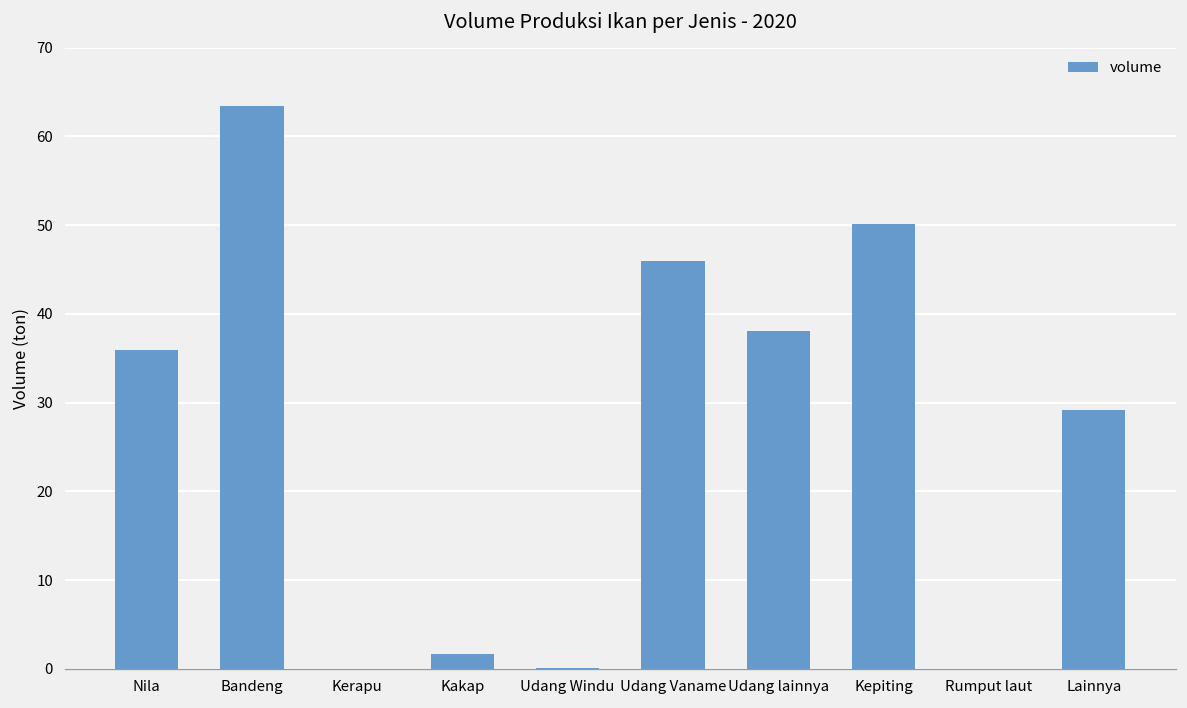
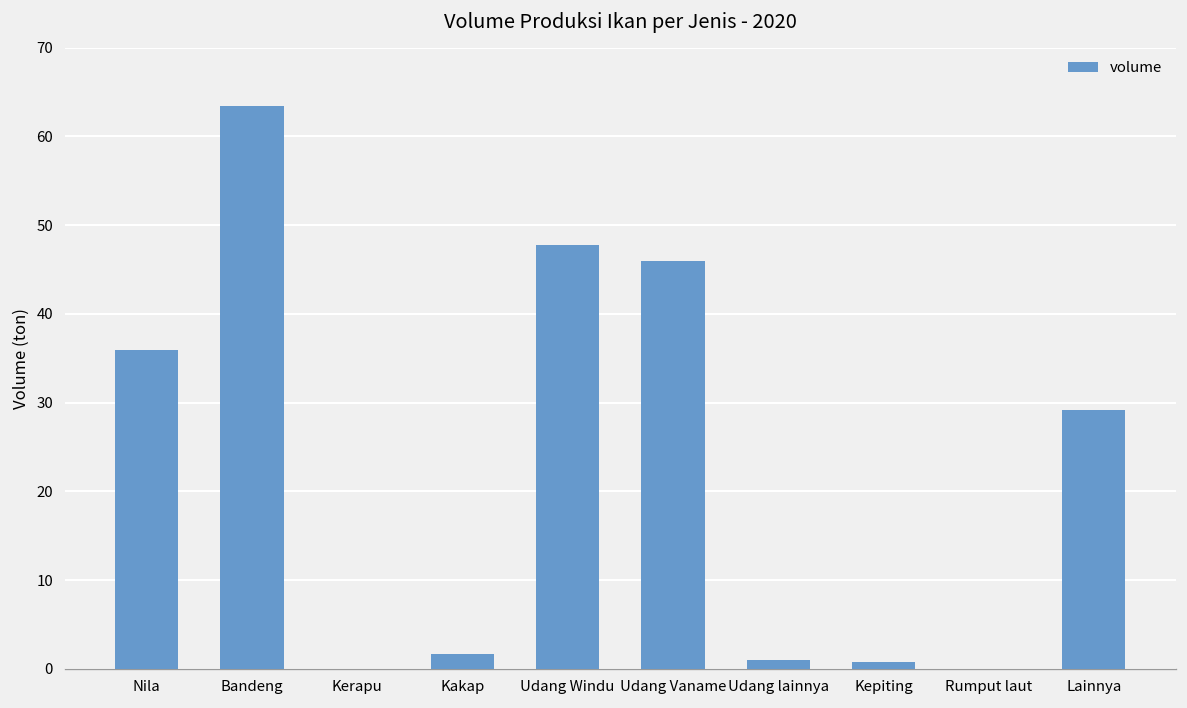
  {
    "Nila": 36,
    "Bandeng": 63,
    "Kerapu": 0,
    "Kakap": 2,
-   "Udang Windu": 0,
+   "Udang Windu": 48,
    "Udang Vaname": 46,
-   "Udang lainnya": 38,
-   "Kepiting": 50,
+   "Udang lainnya": 1,
+   "Kepiting": 1,
    "Rumput laut": 0,
    "Lainnya": 29
  }
